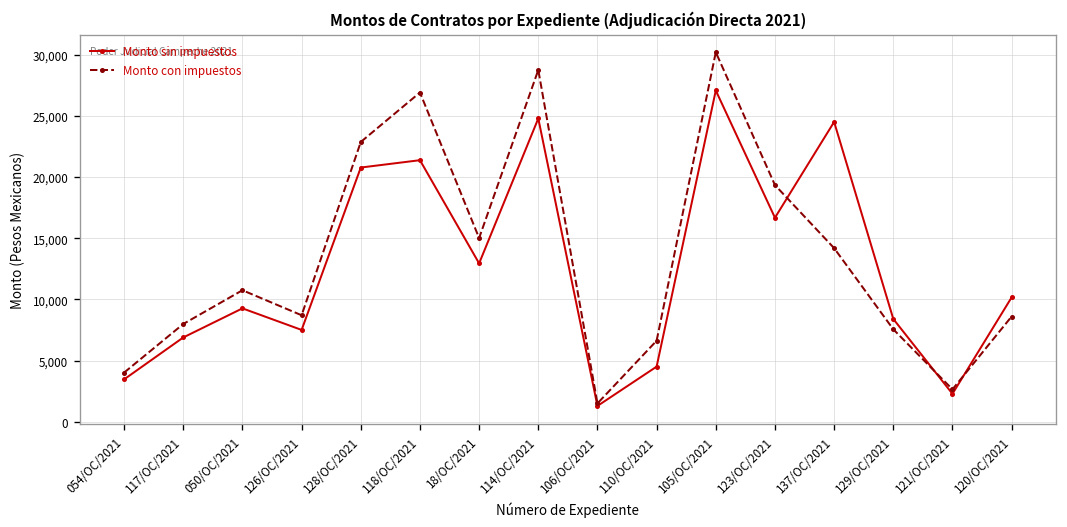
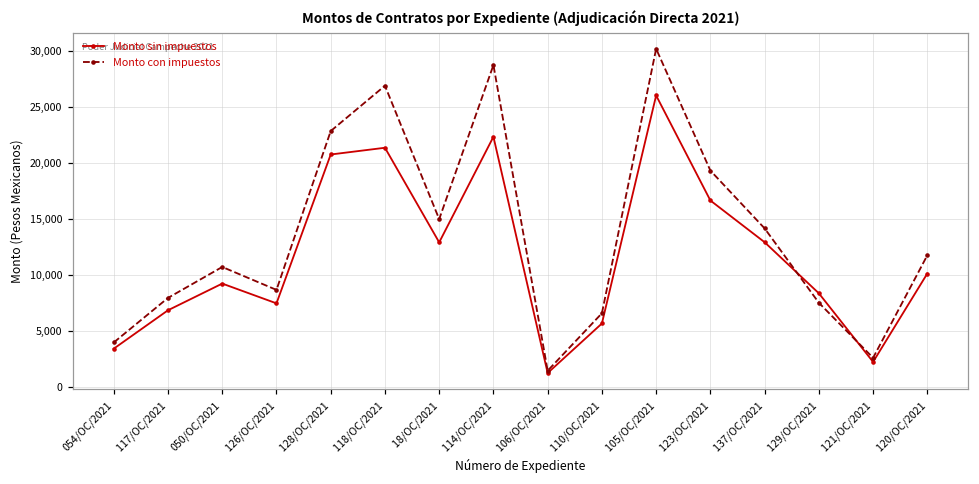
  {
    "Monto sin impuestos": {
      "054/OC/2021": "3,500",
      "117/OC/2021": "6,900",
      "050/OC/2021": "9,300",
      "126/OC/2021": "7,500",
      "128/OC/2021": "20,800",
      "118/OC/2021": "21,400",
      "18/OC/2021": "12,900",
-     "114/OC/2021": "24,800",
-     "110/OC/2021": "4,500",
-     "105/OC/2021": "27,100",
+     "114/OC/2021": "22,400",
+     "110/OC/2021": "5,700",
+     "105/OC/2021": "26,000",
      "123/OC/2021": "16,700",
-     "137/OC/2021": "24,500",
+     "137/OC/2021": "13,000",
      "129/OC/2021": "8,400",
      "121/OC/2021": "2,300",
      "120/OC/2021": "10,200"
    },
    "Monto con impuestos": {
      "054/OC/2021": "4,000",
      "117/OC/2021": "8,000",
      "050/OC/2021": "10,700",
      "126/OC/2021": "8,700",
      "128/OC/2021": "22,900",
      "118/OC/2021": "26,900",
      "18/OC/2021": "15,000",
      "114/OC/2021": "28,800",
      "110/OC/2021": "6,600",
      "105/OC/2021": "30,200",
      "123/OC/2021": "19,300",
      "137/OC/2021": "14,200",
      "129/OC/2021": "7,600",
      "121/OC/2021": "2,600",
-     "120/OC/2021": "8,600"
+     "120/OC/2021": "11,800"
    }
  }
